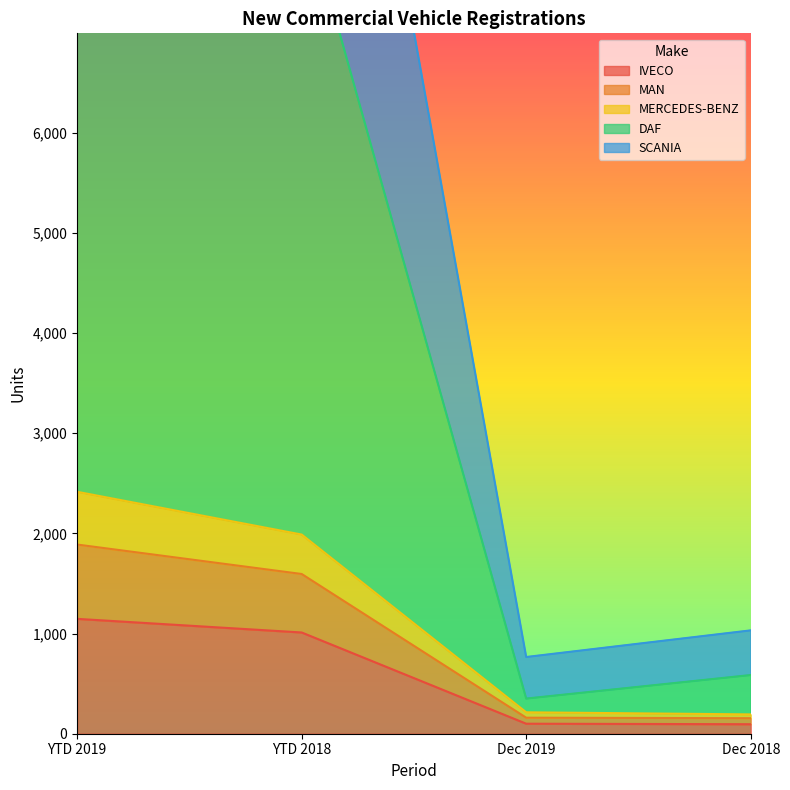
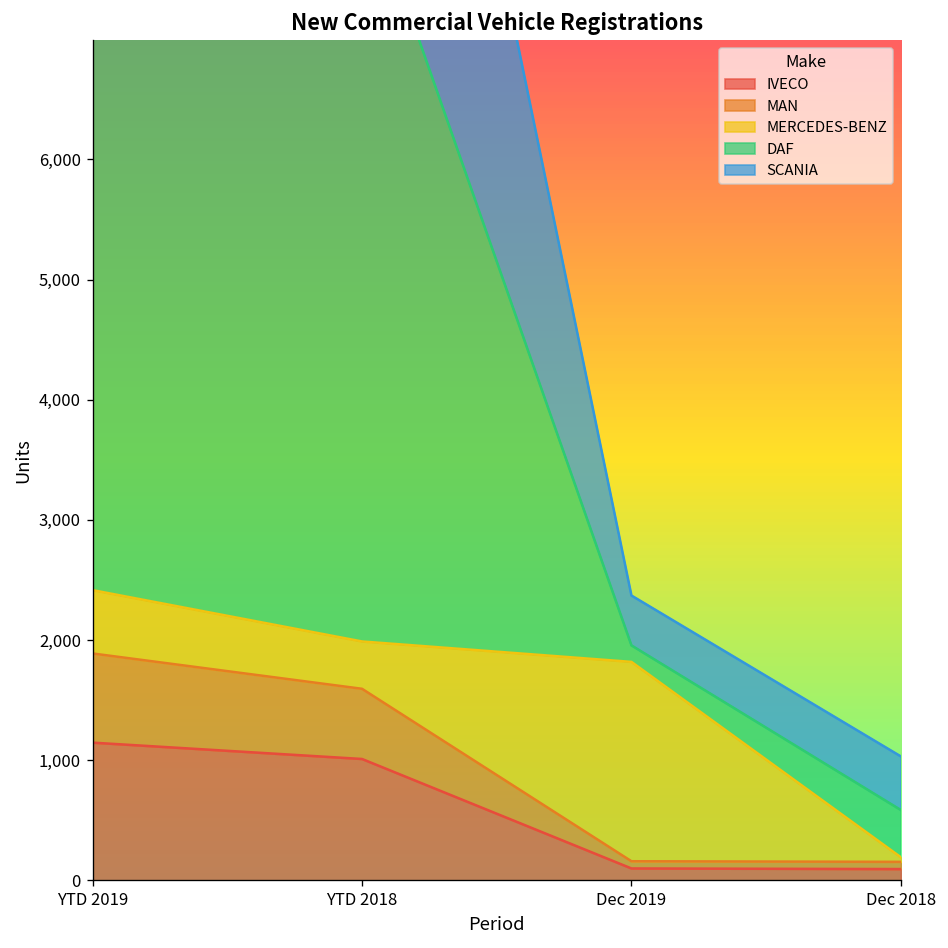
  {
    "MERCEDES-BENZ": {
      "YTD 2019": "530",
      "YTD 2018": "390",
-     "Dec 2019": "50",
+     "Dec 2019": "1,660",
      "Dec 2018": "40"
    },
    "DAF": {
      "Dec 2019": "140",
      "Dec 2018": "390"
    },
    "SCANIA": {
      "Dec 2019": "420",
      "Dec 2018": "450"
    }
  }
